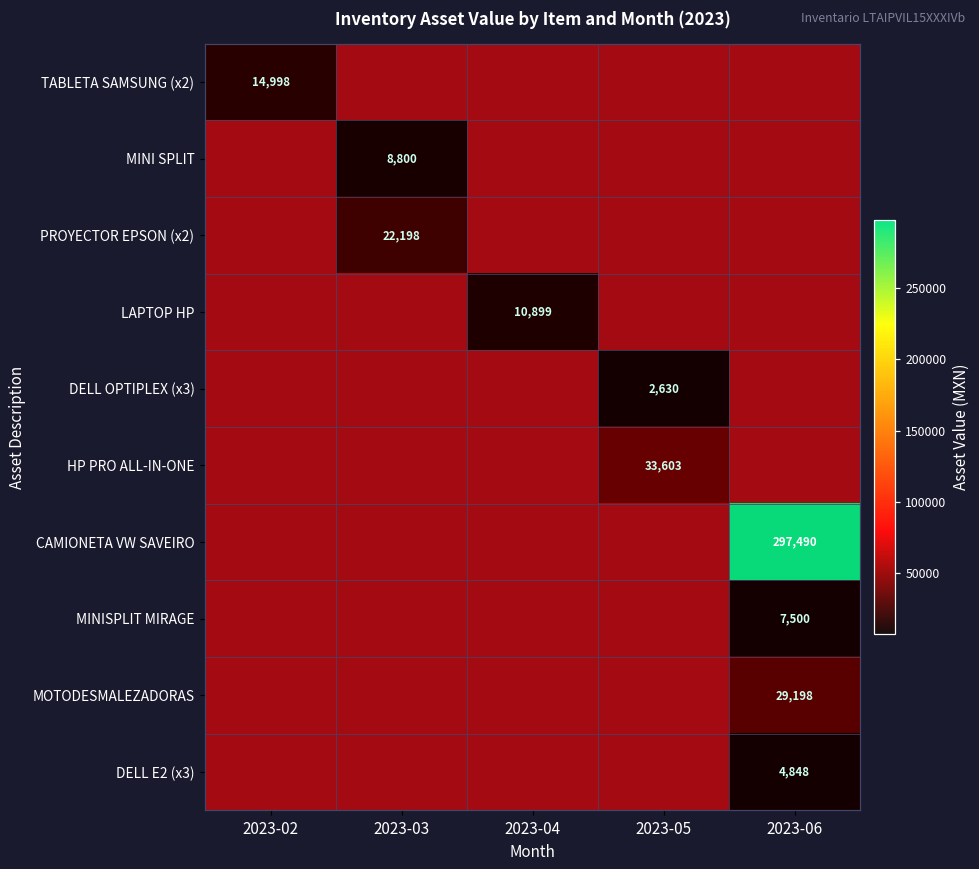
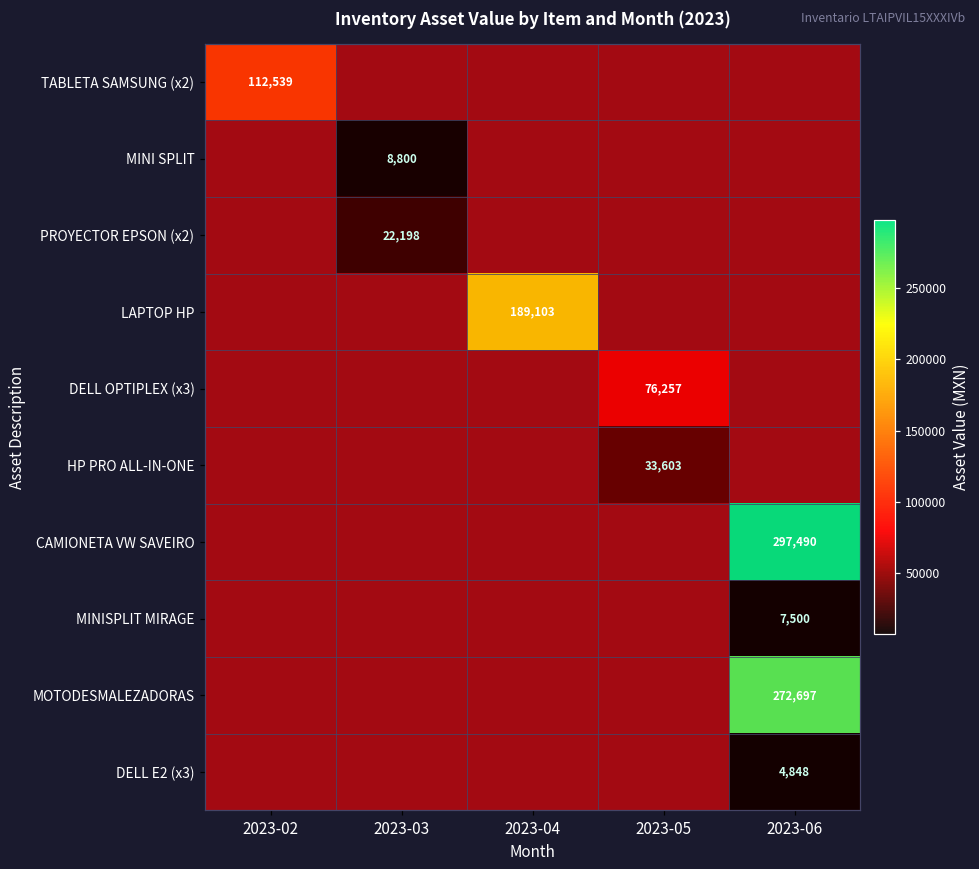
  {
    "TABLETA SAMSUNG (x2)": {
-     "2023-02": "14,998"
+     "2023-02": "112,539"
    },
    "MINI SPLIT": {
      "2023-03": "8,800"
    },
    "PROYECTOR EPSON (x2)": {
      "2023-03": "22,198"
    },
    "LAPTOP HP": {
-     "2023-04": "10,899"
+     "2023-04": "189,103"
    },
    "DELL OPTIPLEX (x3)": {
-     "2023-05": "2,630"
+     "2023-05": "76,257"
    },
    "HP PRO ALL-IN-ONE": {
      "2023-05": "33,603"
    },
    "CAMIONETA VW SAVEIRO": {
      "2023-06": "297,490"
    },
    "MINISPLIT MIRAGE": {
      "2023-06": "7,500"
    },
    "MOTODESMALEZADORAS": {
-     "2023-06": "29,198"
+     "2023-06": "272,697"
    },
    "DELL E2 (x3)": {
      "2023-06": "4,848"
    }
  }
